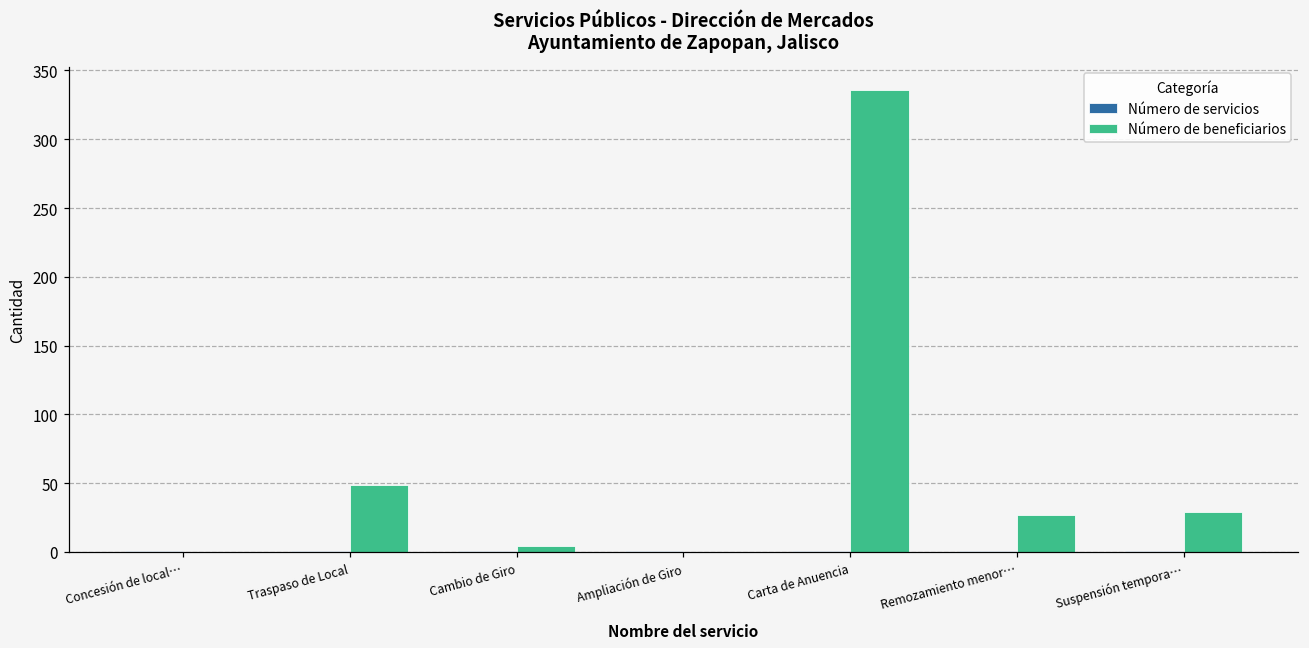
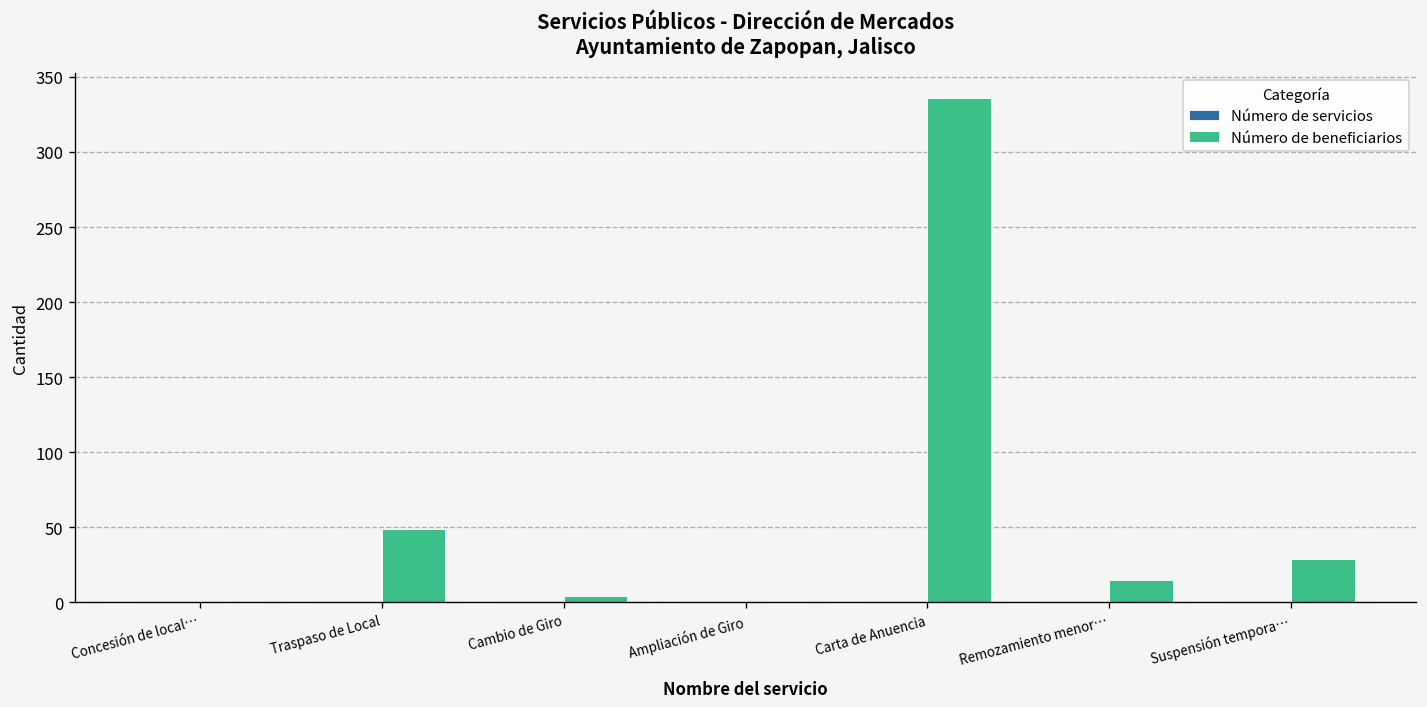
  {
    "Número de beneficiarios": {
      "Concesión de local…": 0,
      "Traspaso de Local": 49,
      "Cambio de Giro": 4,
      "Ampliación de Giro": 0,
      "Carta de Anuencia": 336,
-     "Remozamiento menor…": 27,
+     "Remozamiento menor…": 15,
      "Suspensión tempora…": 29
    }
  }
